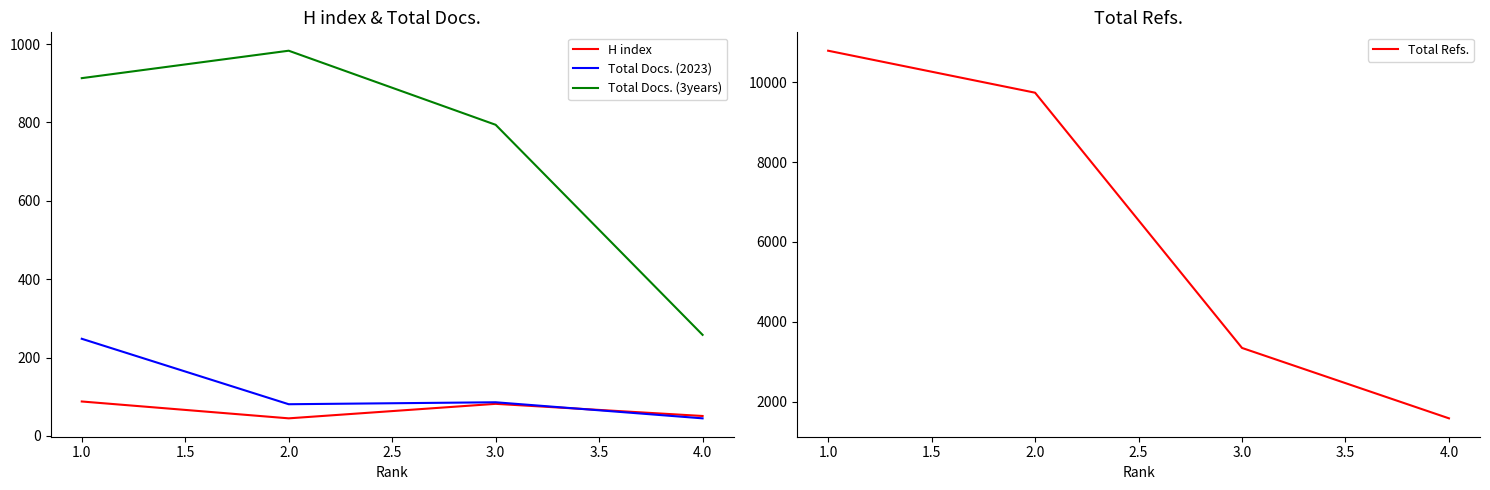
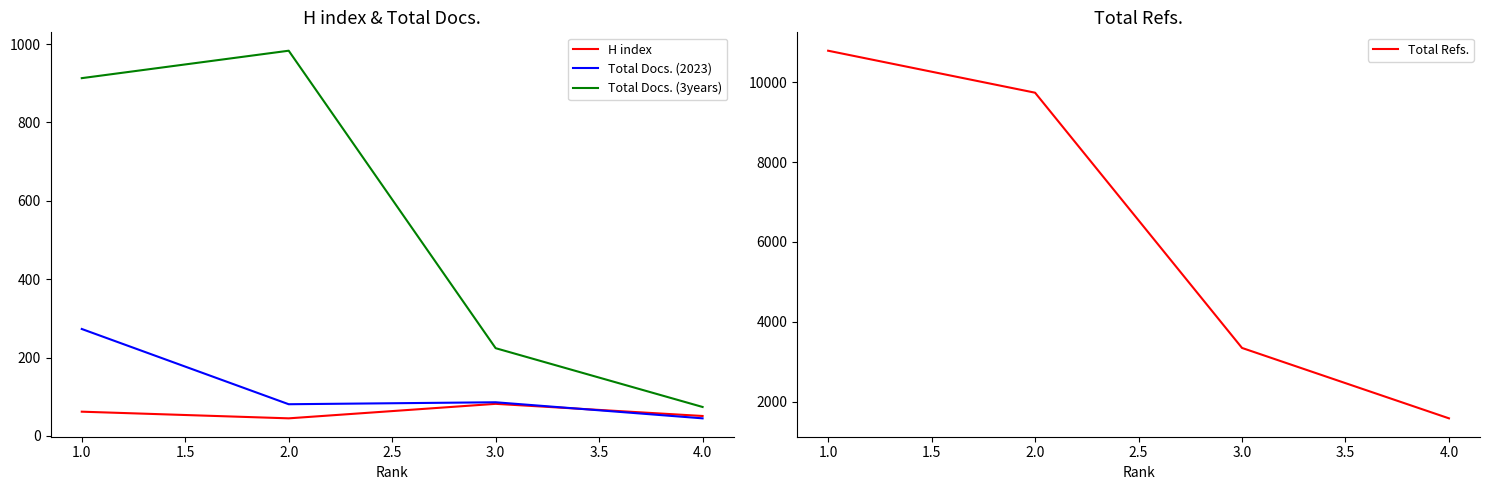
  {
    "H index & Total Docs.": {
      "H index": {
-       "1.0": 90,
+       "1.0": 60,
        "2.0": 50
      },
      "Total Docs. (2023)": {
-       "1.0": 250,
+       "1.0": 270,
        "2.0": 80
      },
      "Total Docs. (3years)": {
        "1.0": 910,
        "2.0": 980,
-       "3.0": 790,
-       "4.0": 260
+       "3.0": 220,
+       "4.0": 70
      }
    },
    "Total Refs.": {
      "1.0": 10800,
      "2.0": 9700,
      "3.0": 3300,
      "4.0": 1600
    }
  }
